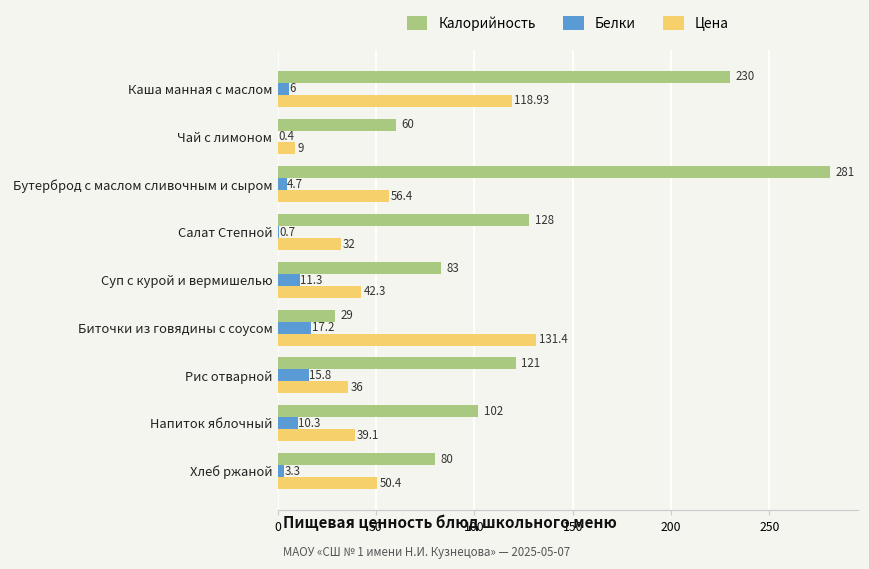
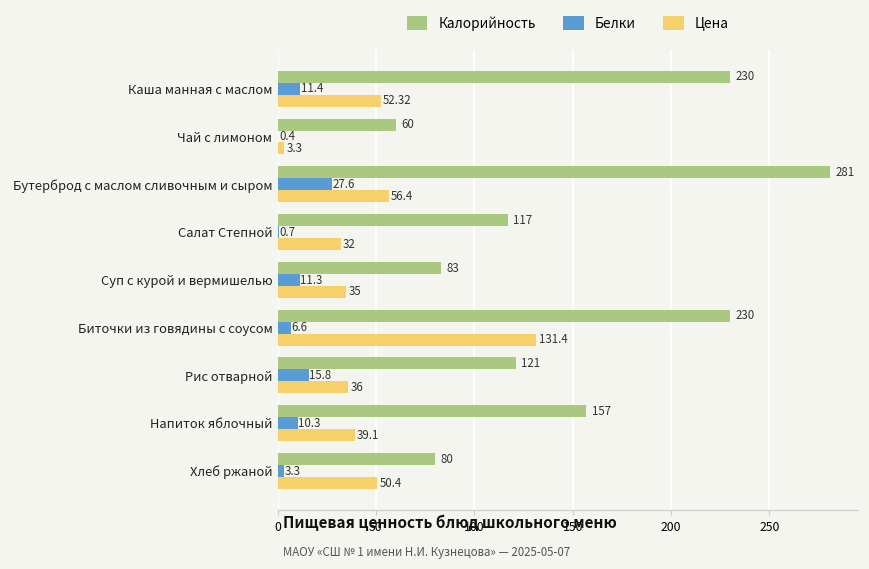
  {
    "Калорийность": {
      "Каша манная с маслом": 230,
      "Чай с лимоном": 60,
      "Бутерброд с маслом сливочным и сыром": 281,
-     "Салат Степной": 128,
+     "Салат Степной": 117,
      "Суп с курой и вермишелью": 83,
-     "Биточки из говядины с соусом": 29,
+     "Биточки из говядины с соусом": 230,
      "Рис отварной": 121,
-     "Напиток яблочный": 102,
+     "Напиток яблочный": 157,
      "Хлеб ржаной": 80
    },
    "Белки": {
-     "Каша манная с маслом": 6,
+     "Каша манная с маслом": 11.4,
      "Чай с лимоном": 0.4,
-     "Бутерброд с маслом сливочным и сыром": 4.7,
+     "Бутерброд с маслом сливочным и сыром": 27.6,
      "Салат Степной": 0.7,
      "Суп с курой и вермишелью": 11.3,
-     "Биточки из говядины с соусом": 17.2,
+     "Биточки из говядины с соусом": 6.6,
      "Рис отварной": 15.8,
      "Напиток яблочный": 10.3,
      "Хлеб ржаной": 3.3
    },
    "Цена": {
-     "Каша манная с маслом": 118.93,
-     "Чай с лимоном": 9,
+     "Каша манная с маслом": 52.32,
+     "Чай с лимоном": 3.3,
      "Бутерброд с маслом сливочным и сыром": 56.4,
      "Салат Степной": 32,
-     "Суп с курой и вермишелью": 42.3,
+     "Суп с курой и вермишелью": 35,
      "Биточки из говядины с соусом": 131.4,
      "Рис отварной": 36,
      "Напиток яблочный": 39.1,
      "Хлеб ржаной": 50.4
    }
  }
